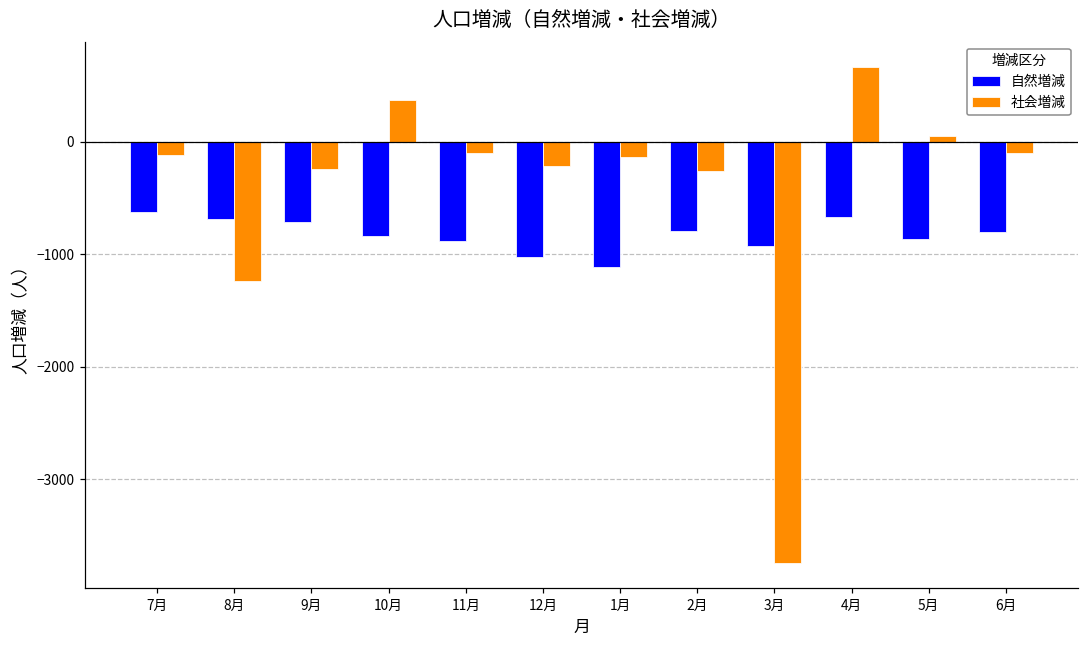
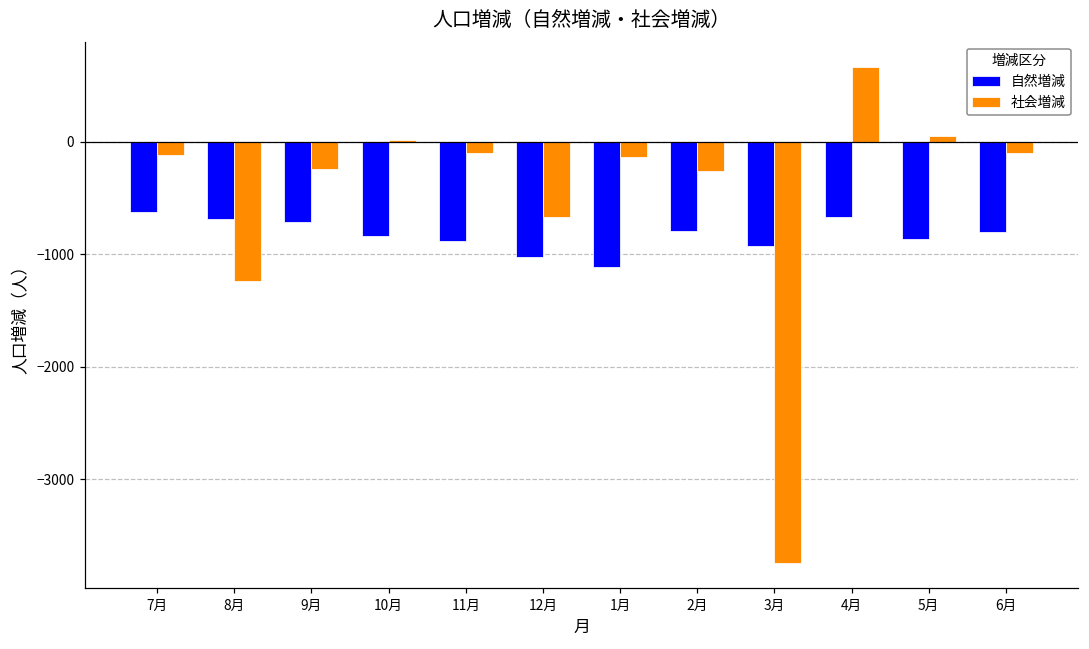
  {
    "自然増減": {
      "7月": -620,
      "8月": -680,
      "9月": -720,
      "10月": -830,
      "11月": -890,
      "12月": -1030,
      "1月": -1110,
      "2月": -790,
      "3月": -930,
      "4月": -670,
      "5月": -860,
      "6月": -800
    },
    "社会増減": {
      "7月": -110,
      "8月": -1240,
      "9月": -250,
-     "10月": 370,
+     "10月": 20,
      "11月": -100,
-     "12月": -220,
+     "12月": -670,
      "1月": -140,
      "2月": -260,
      "3月": -3750,
      "4月": 670,
      "5月": 50,
      "6月": -100
    }
  }
